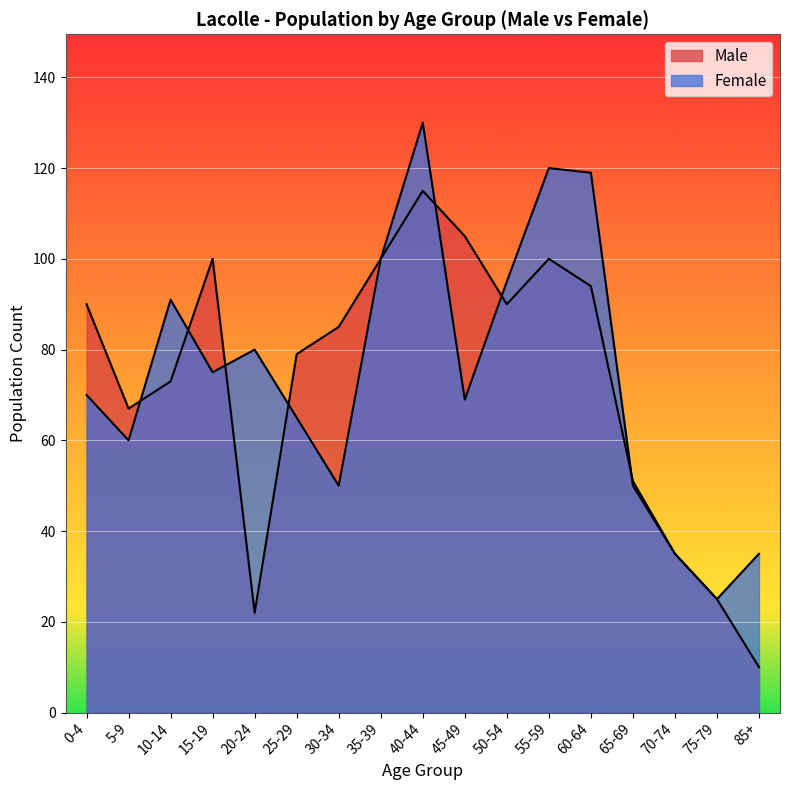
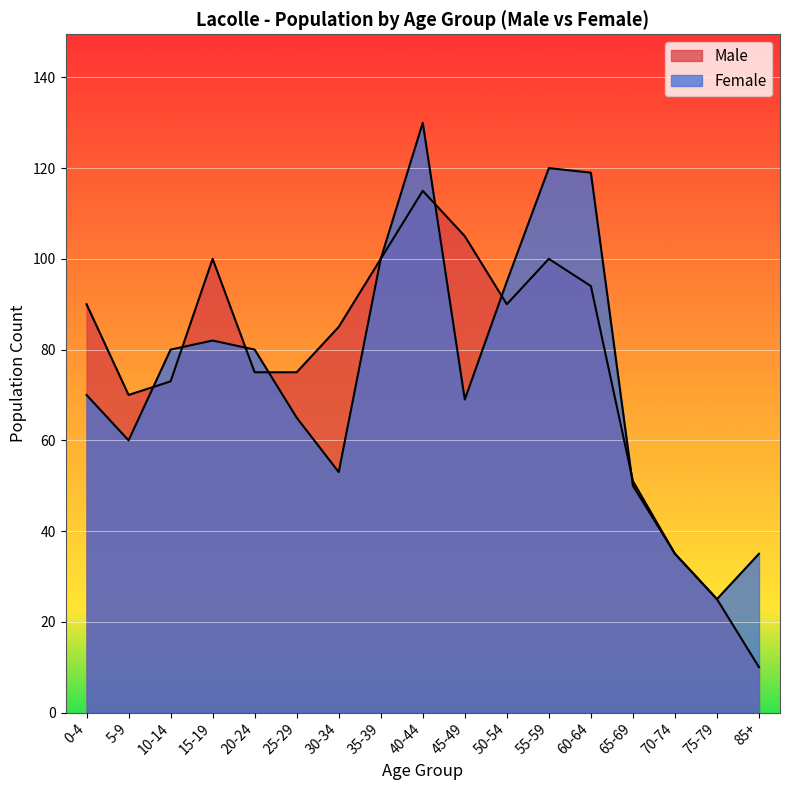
  {
    "Male": {
      "0-4": 90,
-     "5-9": 67,
+     "5-9": 70,
      "10-14": 73,
      "15-19": 100,
-     "20-24": 22,
-     "25-29": 79,
+     "20-24": 75,
+     "25-29": 75,
      "30-34": 85,
      "40-44": 115,
      "45-49": 105,
      "50-54": 90,
      "55-59": 100,
      "60-64": 94,
      "65-69": 51,
      "85+": 10
    },
    "Female": {
      "0-4": 70,
      "5-9": 60,
-     "10-14": 91,
-     "15-19": 75,
+     "10-14": 80,
+     "15-19": 82,
      "20-24": 80,
      "25-29": 65,
-     "30-34": 50,
+     "30-34": 53,
      "40-44": 130,
      "45-49": 69,
      "50-54": 95,
      "55-59": 120,
      "60-64": 119,
      "65-69": 50,
      "85+": 35
    }
  }
